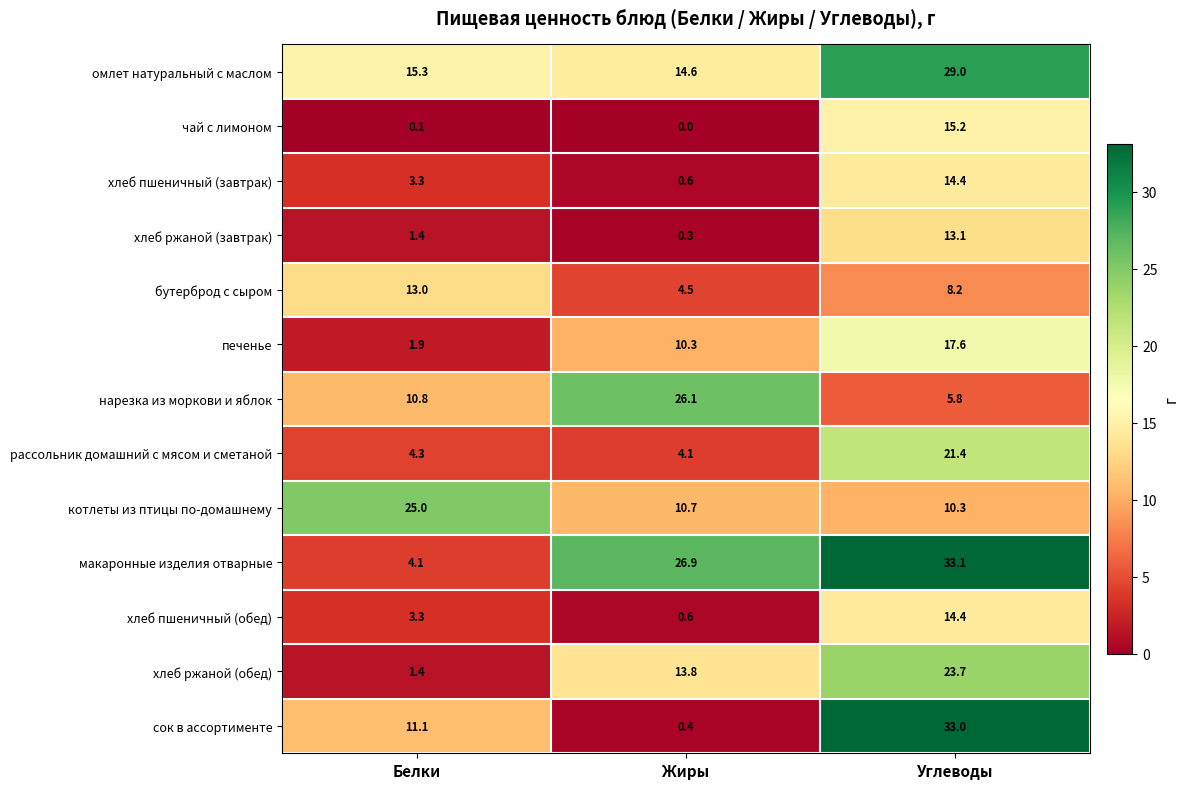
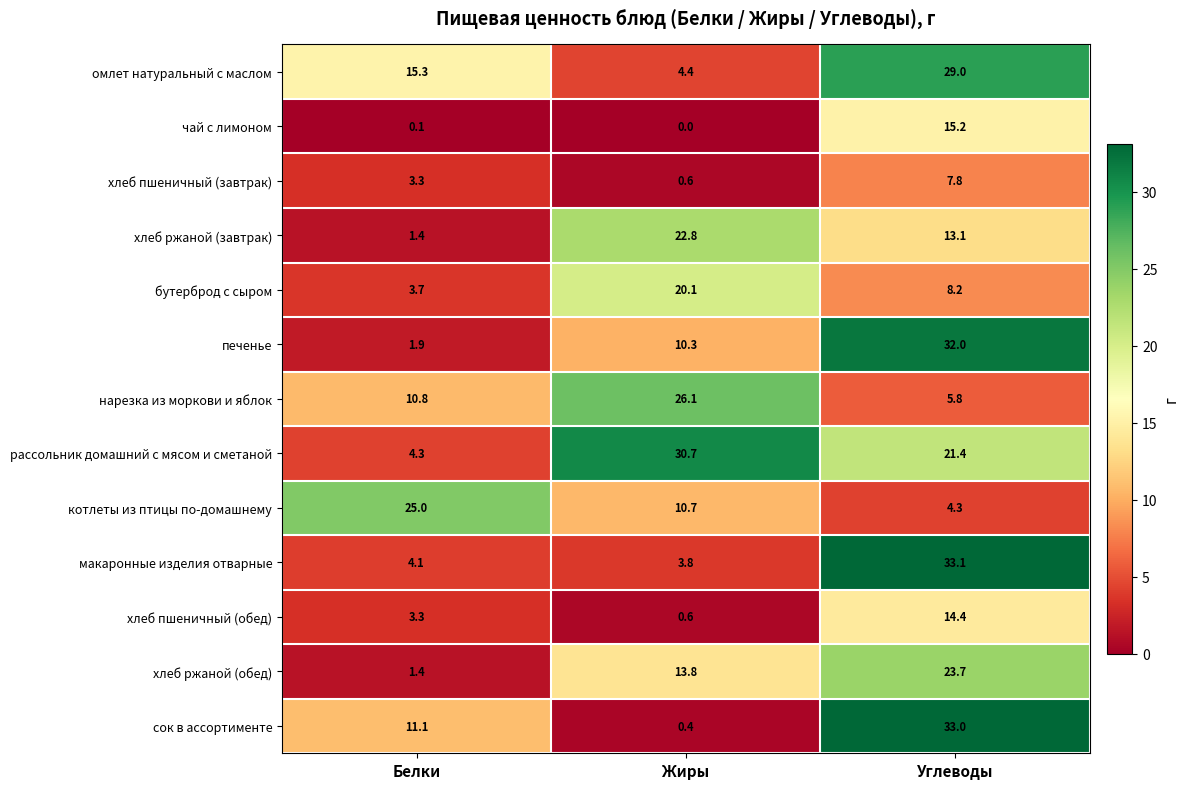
  {
    "омлет натуральный с маслом": {
      "Белки": 15.3,
-     "Жиры": 14.6,
+     "Жиры": 4.4,
      "Углеводы": 29.0
    },
    "чай с лимоном": {
      "Белки": 0.1,
      "Жиры": 0.0,
      "Углеводы": 15.2
    },
    "хлеб пшеничный (завтрак)": {
      "Белки": 3.3,
      "Жиры": 0.6,
-     "Углеводы": 14.4
+     "Углеводы": 7.8
    },
    "хлеб ржаной (завтрак)": {
      "Белки": 1.4,
-     "Жиры": 0.3,
+     "Жиры": 22.8,
      "Углеводы": 13.1
    },
    "бутерброд с сыром": {
-     "Белки": 13.0,
-     "Жиры": 4.5,
+     "Белки": 3.7,
+     "Жиры": 20.1,
      "Углеводы": 8.2
    },
    "печенье": {
      "Белки": 1.9,
      "Жиры": 10.3,
-     "Углеводы": 17.6
+     "Углеводы": 32.0
    },
    "нарезка из моркови и яблок": {
      "Белки": 10.8,
      "Жиры": 26.1,
      "Углеводы": 5.8
    },
    "рассольник домашний с мясом и сметаной": {
      "Белки": 4.3,
-     "Жиры": 4.1,
+     "Жиры": 30.7,
      "Углеводы": 21.4
    },
    "котлеты из птицы по-домашнему": {
      "Белки": 25.0,
      "Жиры": 10.7,
-     "Углеводы": 10.3
+     "Углеводы": 4.3
    },
    "макаронные изделия отварные": {
      "Белки": 4.1,
-     "Жиры": 26.9,
+     "Жиры": 3.8,
      "Углеводы": 33.1
    },
    "хлеб пшеничный (обед)": {
      "Белки": 3.3,
      "Жиры": 0.6,
      "Углеводы": 14.4
    },
    "хлеб ржаной (обед)": {
      "Белки": 1.4,
      "Жиры": 13.8,
      "Углеводы": 23.7
    },
    "сок в ассортименте": {
      "Белки": 11.1,
      "Жиры": 0.4,
      "Углеводы": 33.0
    }
  }
